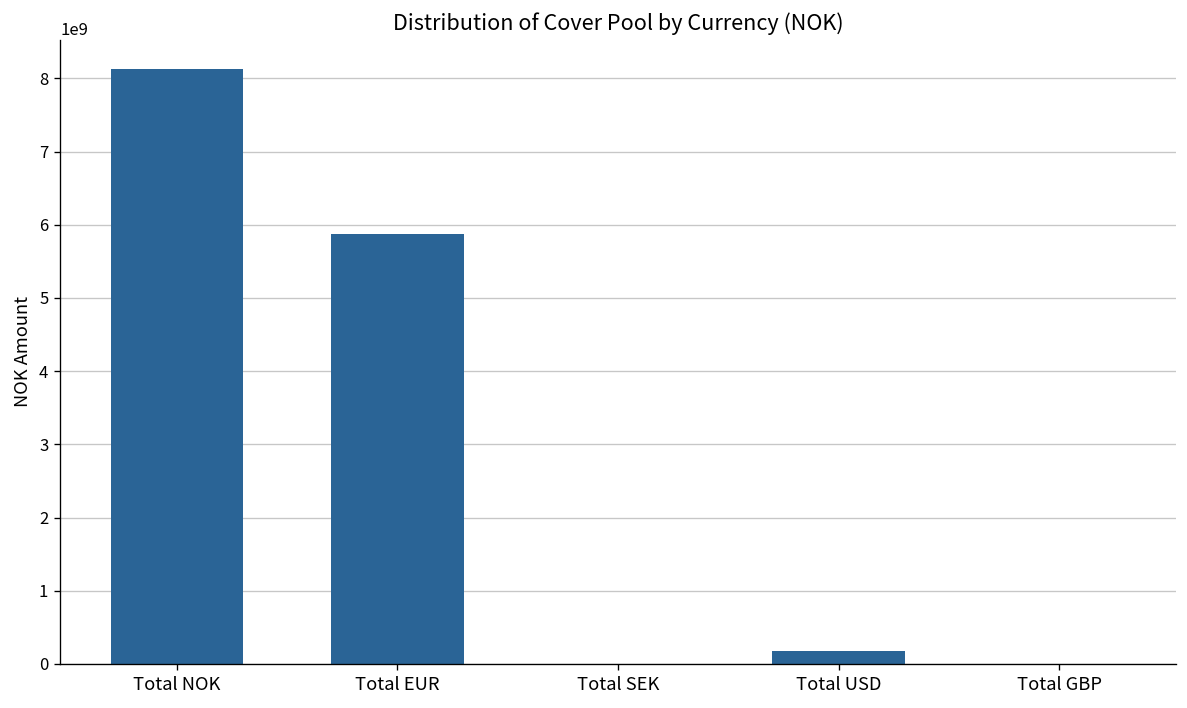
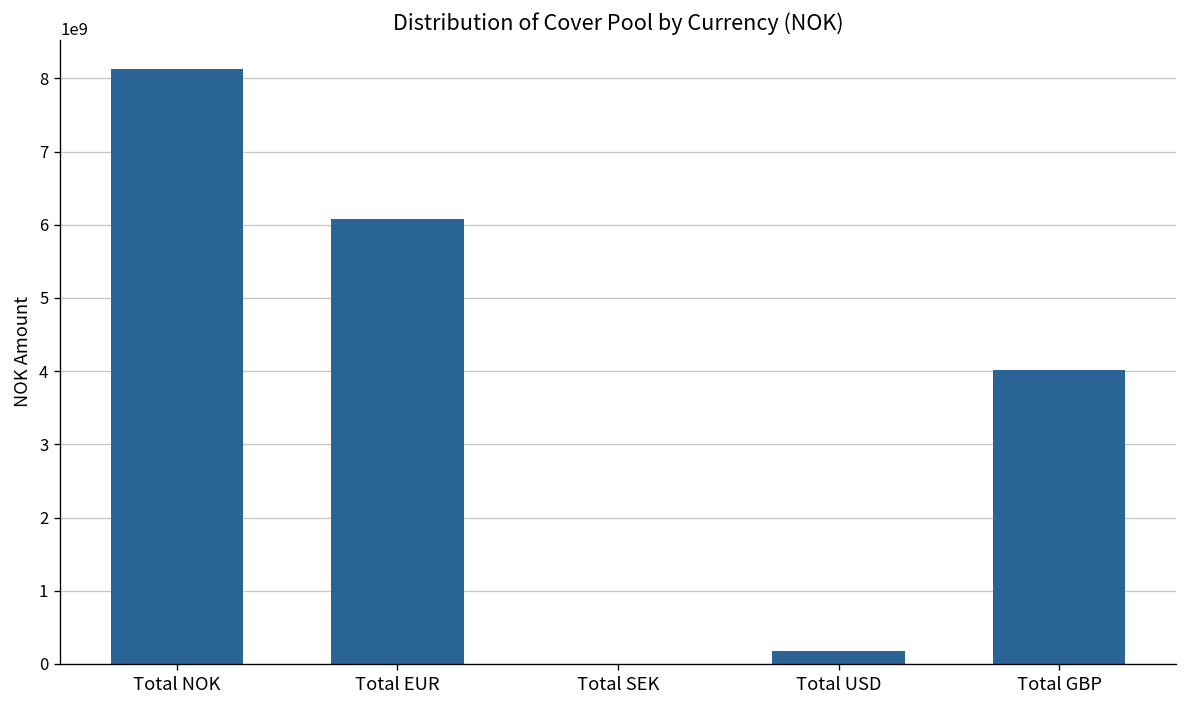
  {
    "Total NOK": 8100000000,
-   "Total EUR": 5900000000,
+   "Total EUR": 6100000000,
    "Total USD": 200000000,
-   "Total GBP": 0
+   "Total GBP": 4000000000
  }
